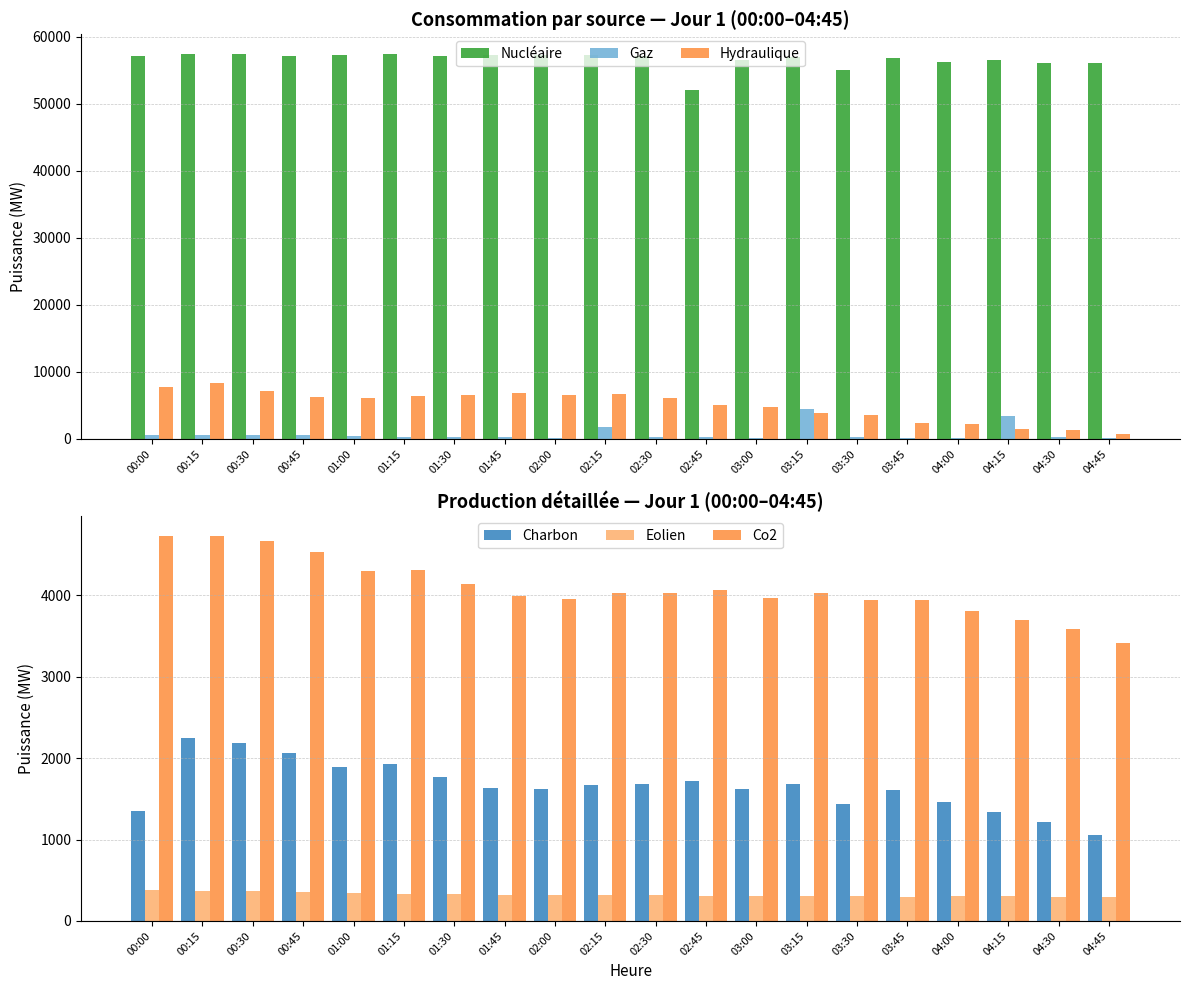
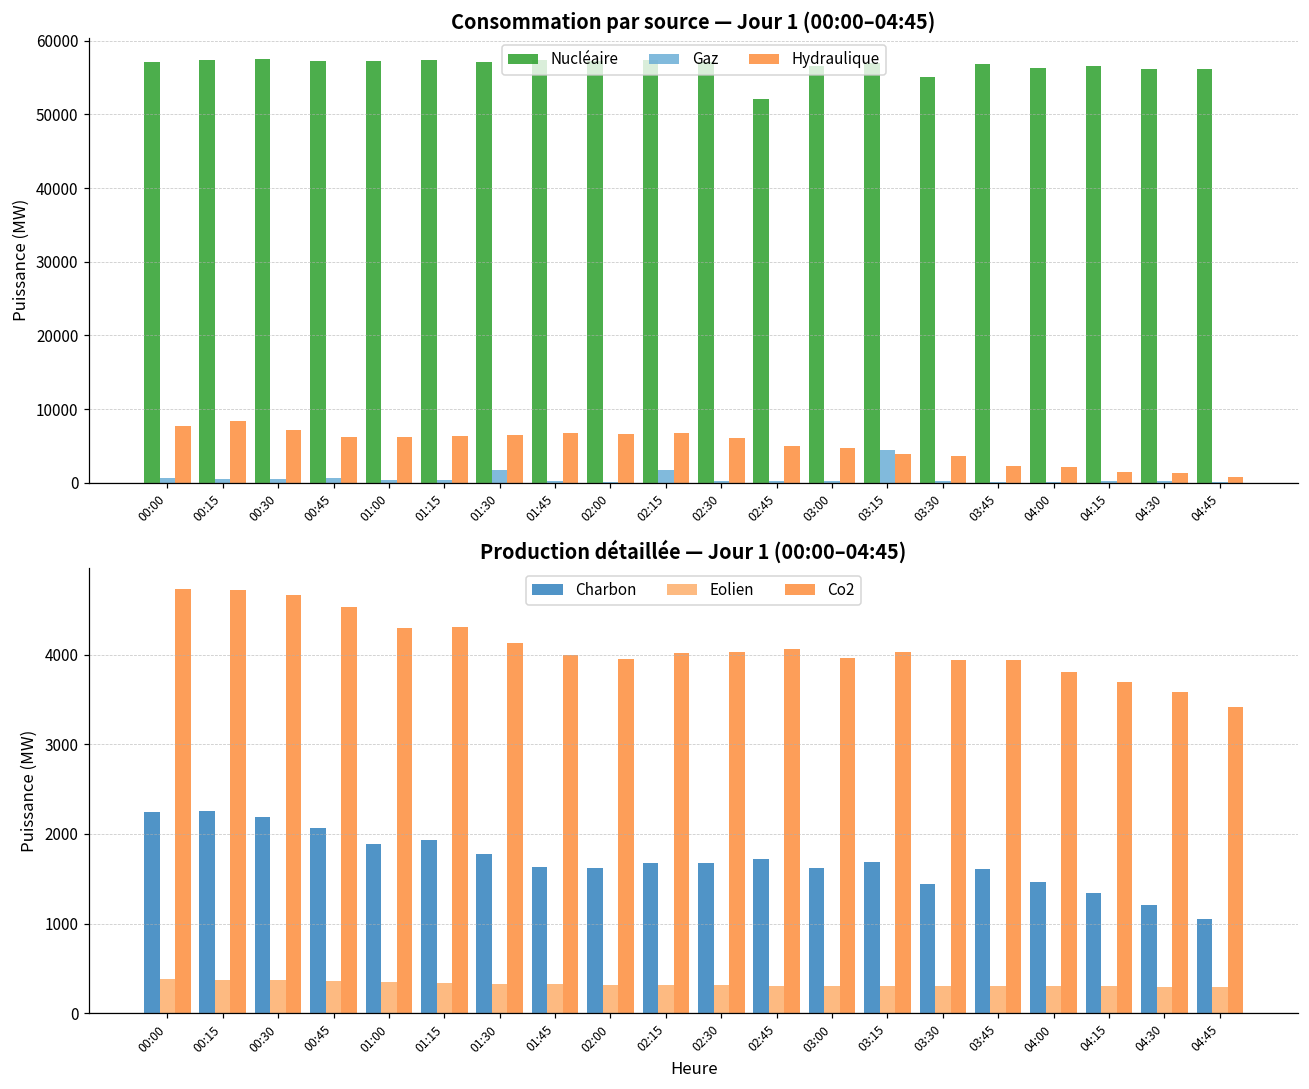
  {
    "Consommation par source — Jour 1 (00:00–04:45)": {
      "Nucléaire": {
        "00:00": 57000,
        "00:15": 57000,
        "00:30": 58000,
        "00:45": 57000,
        "01:00": 57000,
        "01:15": 57000,
        "01:30": 57000,
        "02:45": 52000,
        "03:30": 55000,
        "03:45": 57000,
        "04:00": 56000,
        "04:15": 57000,
        "04:30": 56000,
        "04:45": 56000
      },
      "Gaz": {
        "00:00": 1000,
        "00:15": 1000,
        "00:30": 1000,
        "00:45": 1000,
-       "01:30": 0,
+       "01:30": 2000,
        "02:15": 2000,
        "03:15": 4000,
-       "04:15": 3000
+       "04:15": 0
      },
      "Hydraulique": {
        "00:00": 8000,
        "00:15": 8000,
        "00:30": 7000,
        "00:45": 6000,
        "01:00": 6000,
        "01:15": 6000,
        "01:30": 7000,
        "01:45": 7000,
        "02:00": 7000,
        "02:15": 7000,
        "02:30": 6000,
        "02:45": 5000,
        "03:00": 5000,
        "03:15": 4000,
        "03:30": 4000,
        "03:45": 2000,
        "04:00": 2000,
        "04:15": 1000,
        "04:30": 1000,
        "04:45": 1000
      }
    },
    "Production détaillée — Jour 1 (00:00–04:45)": {
      "Charbon": {
-       "00:00": 1400,
+       "00:00": 2200,
        "00:15": 2300,
        "00:30": 2200,
        "00:45": 2100,
        "01:00": 1900,
        "01:15": 1900,
        "01:30": 1800,
        "01:45": 1600,
        "02:00": 1600,
        "02:15": 1700,
        "02:30": 1700,
        "02:45": 1700,
        "03:00": 1600,
        "03:15": 1700,
        "03:30": 1400,
        "03:45": 1600,
        "04:00": 1500,
        "04:15": 1300,
        "04:30": 1200,
        "04:45": 1100
      }
    }
  }
